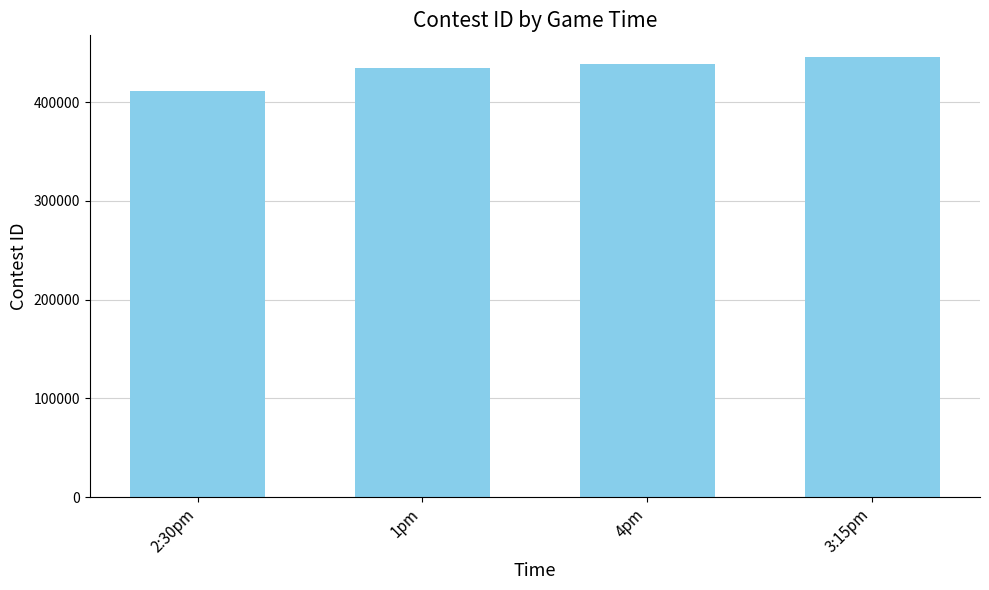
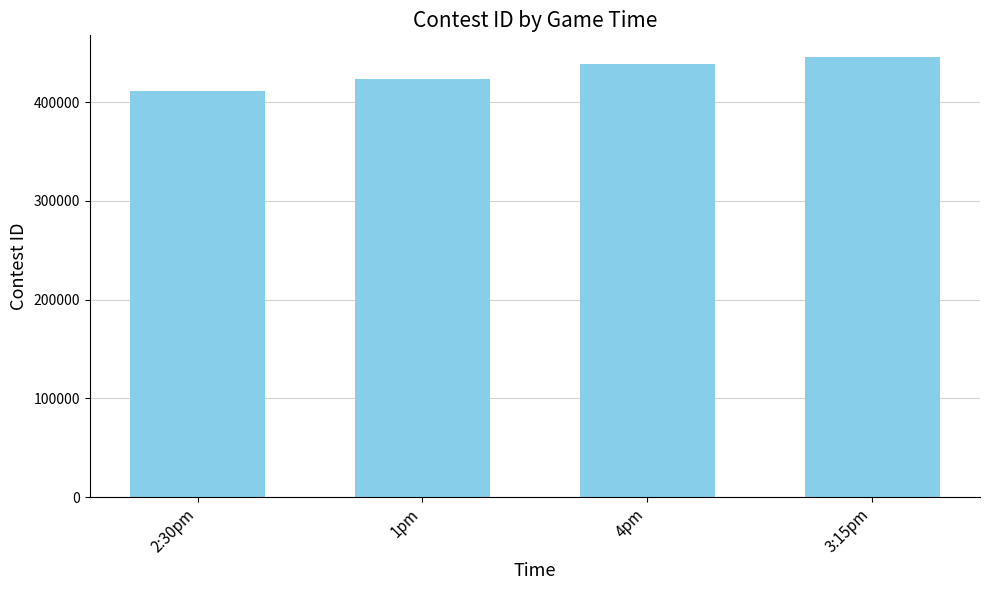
  {
    "2:30pm": 410000,
-   "1pm": 430000,
+   "1pm": 420000,
    "4pm": 440000,
    "3:15pm": 450000
  }
